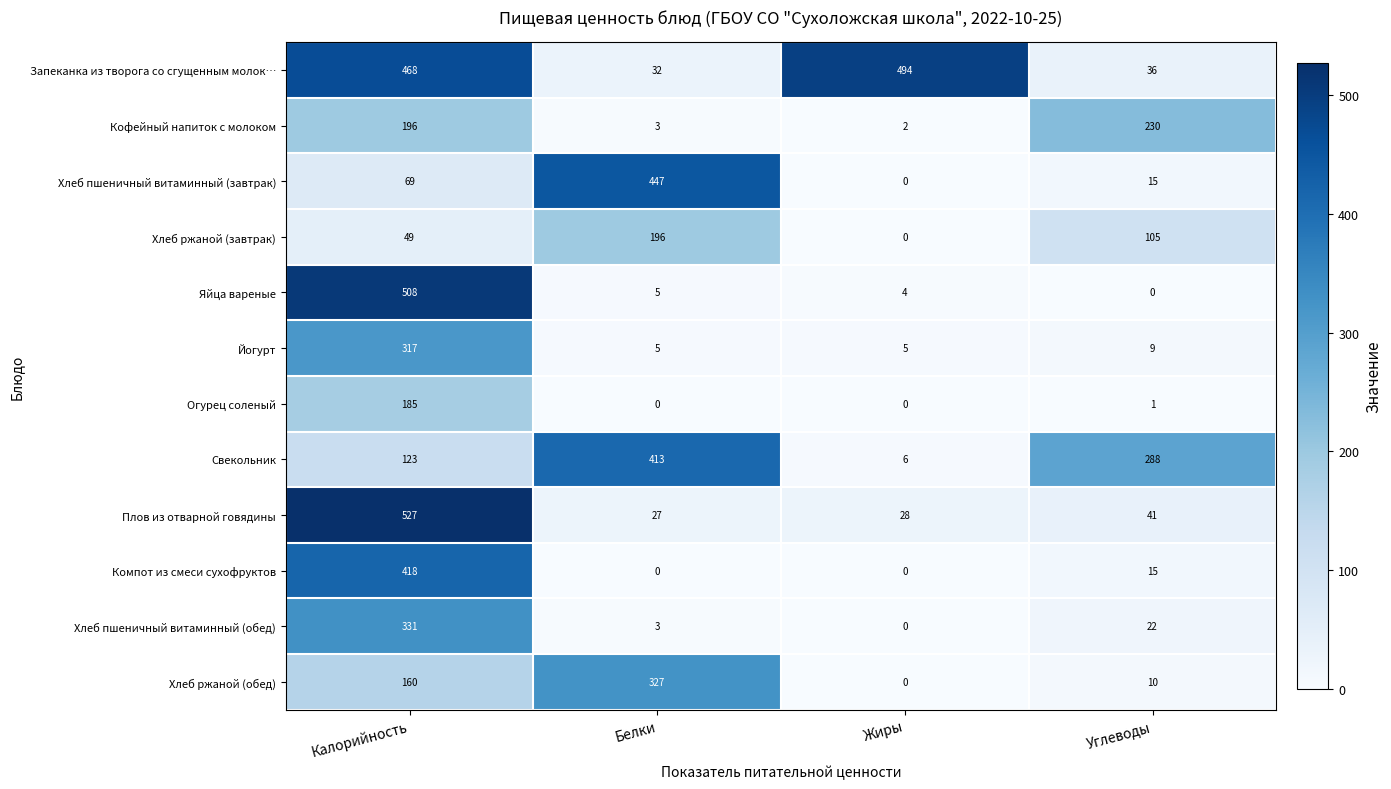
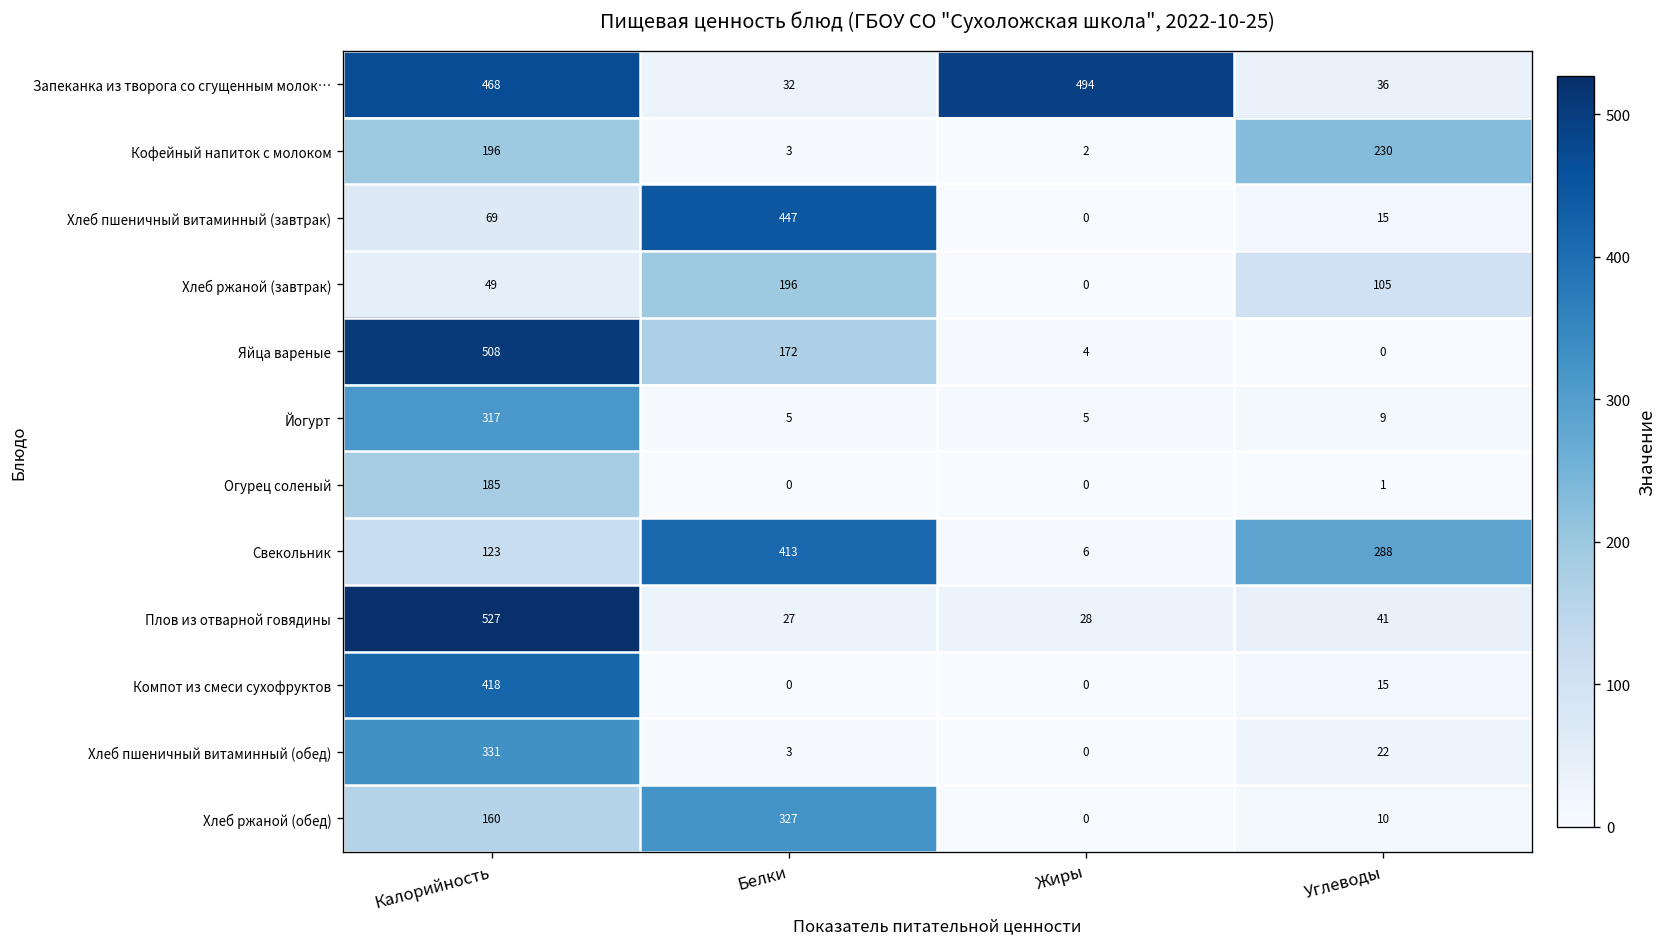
  {
    "Запеканка из творога со сгущенным молок…": {
      "Калорийность": 468,
      "Белки": 32,
      "Жиры": 494,
      "Углеводы": 36
    },
    "Кофейный напиток с молоком": {
      "Калорийность": 196,
      "Белки": 3,
      "Жиры": 2,
      "Углеводы": 230
    },
    "Хлеб пшеничный витаминный (завтрак)": {
      "Калорийность": 69,
      "Белки": 447,
      "Жиры": 0,
      "Углеводы": 15
    },
    "Хлеб ржаной (завтрак)": {
      "Калорийность": 49,
      "Белки": 196,
      "Жиры": 0,
      "Углеводы": 105
    },
    "Яйца вареные": {
      "Калорийность": 508,
-     "Белки": 5,
+     "Белки": 172,
      "Жиры": 4,
      "Углеводы": 0
    },
    "Йогурт": {
      "Калорийность": 317,
      "Белки": 5,
      "Жиры": 5,
      "Углеводы": 9
    },
    "Огурец соленый": {
      "Калорийность": 185,
      "Белки": 0,
      "Жиры": 0,
      "Углеводы": 1
    },
    "Свекольник": {
      "Калорийность": 123,
      "Белки": 413,
      "Жиры": 6,
      "Углеводы": 288
    },
    "Плов из отварной говядины": {
      "Калорийность": 527,
      "Белки": 27,
      "Жиры": 28,
      "Углеводы": 41
    },
    "Компот из смеси сухофруктов": {
      "Калорийность": 418,
      "Белки": 0,
      "Жиры": 0,
      "Углеводы": 15
    },
    "Хлеб пшеничный витаминный (обед)": {
      "Калорийность": 331,
      "Белки": 3,
      "Жиры": 0,
      "Углеводы": 22
    },
    "Хлеб ржаной (обед)": {
      "Калорийность": 160,
      "Белки": 327,
      "Жиры": 0,
      "Углеводы": 10
    }
  }
